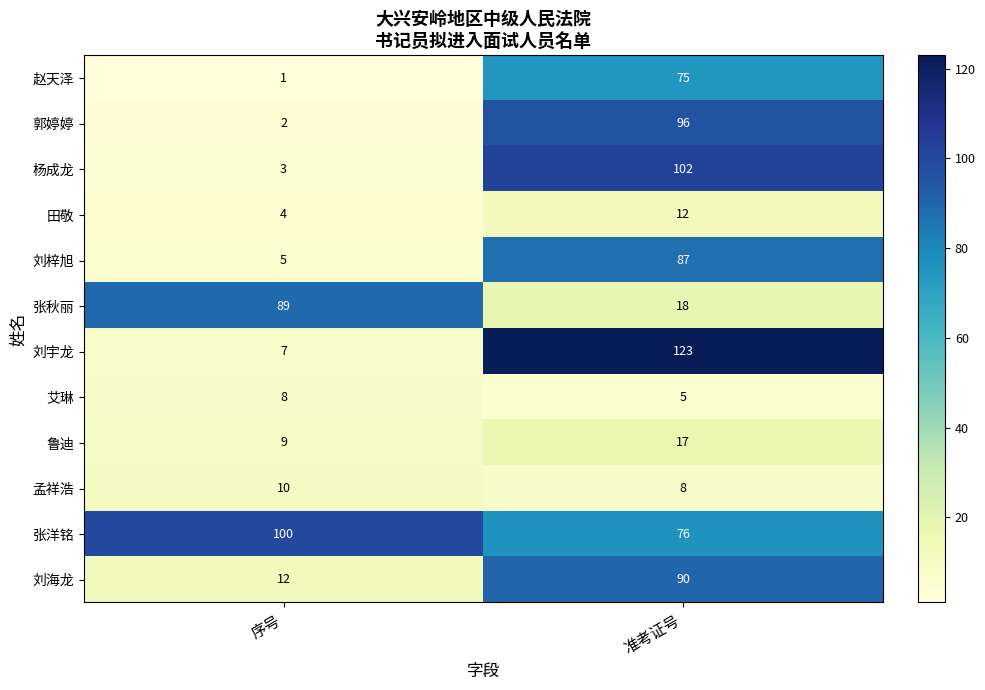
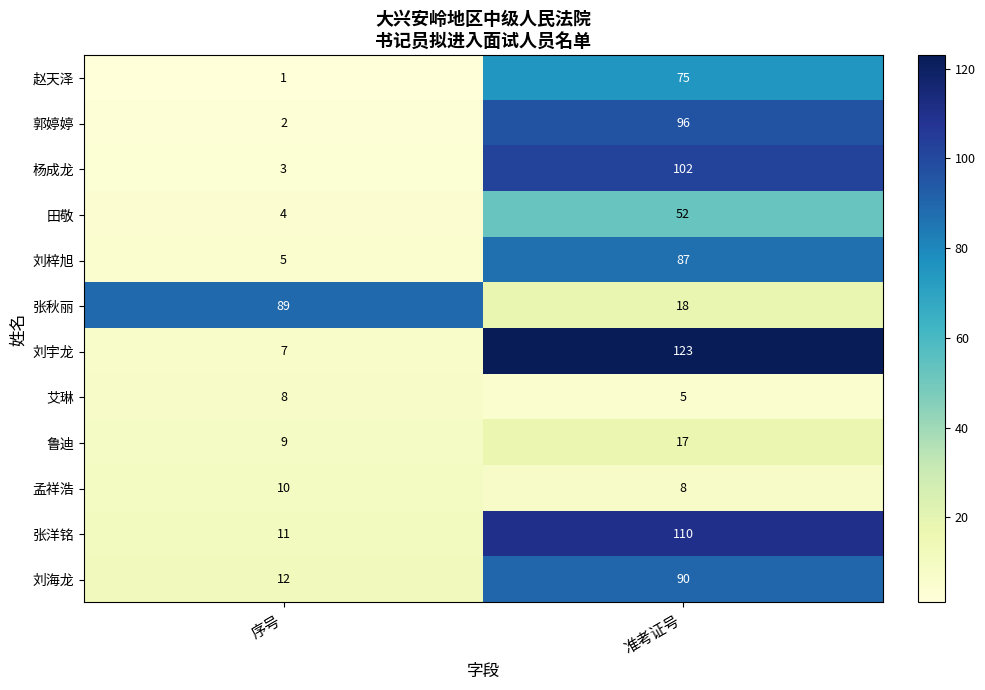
  {
    "赵天泽": {
      "序号": 1,
      "准考证号": 75
    },
    "郭婷婷": {
      "序号": 2,
      "准考证号": 96
    },
    "杨成龙": {
      "序号": 3,
      "准考证号": 102
    },
    "田敬": {
      "序号": 4,
-     "准考证号": 12
+     "准考证号": 52
    },
    "刘梓旭": {
      "序号": 5,
      "准考证号": 87
    },
    "张秋丽": {
      "序号": 89,
      "准考证号": 18
    },
    "刘宇龙": {
      "序号": 7,
      "准考证号": 123
    },
    "艾琳": {
      "序号": 8,
      "准考证号": 5
    },
    "鲁迪": {
      "序号": 9,
      "准考证号": 17
    },
    "孟祥浩": {
      "序号": 10,
      "准考证号": 8
    },
    "张洋铭": {
-     "序号": 100,
-     "准考证号": 76
+     "序号": 11,
+     "准考证号": 110
    },
    "刘海龙": {
      "序号": 12,
      "准考证号": 90
    }
  }
